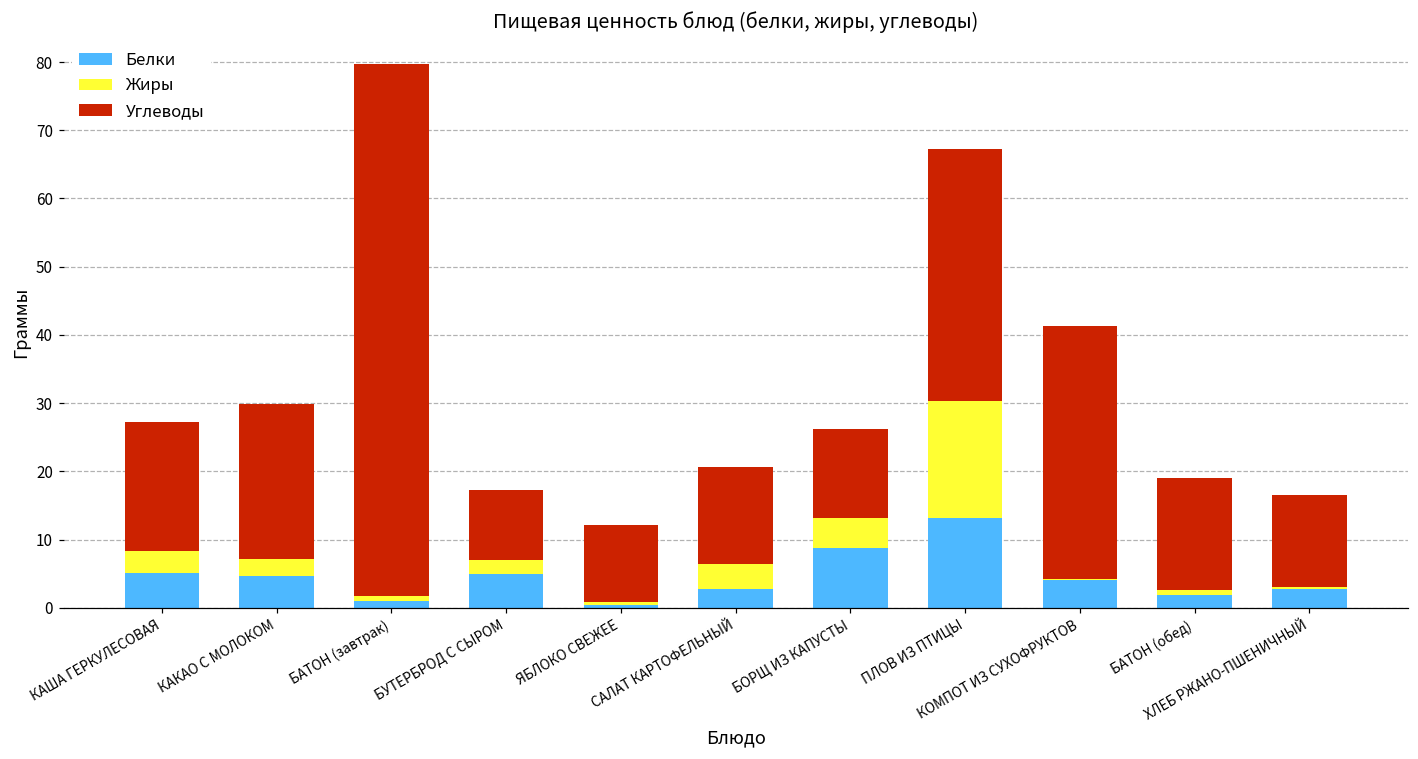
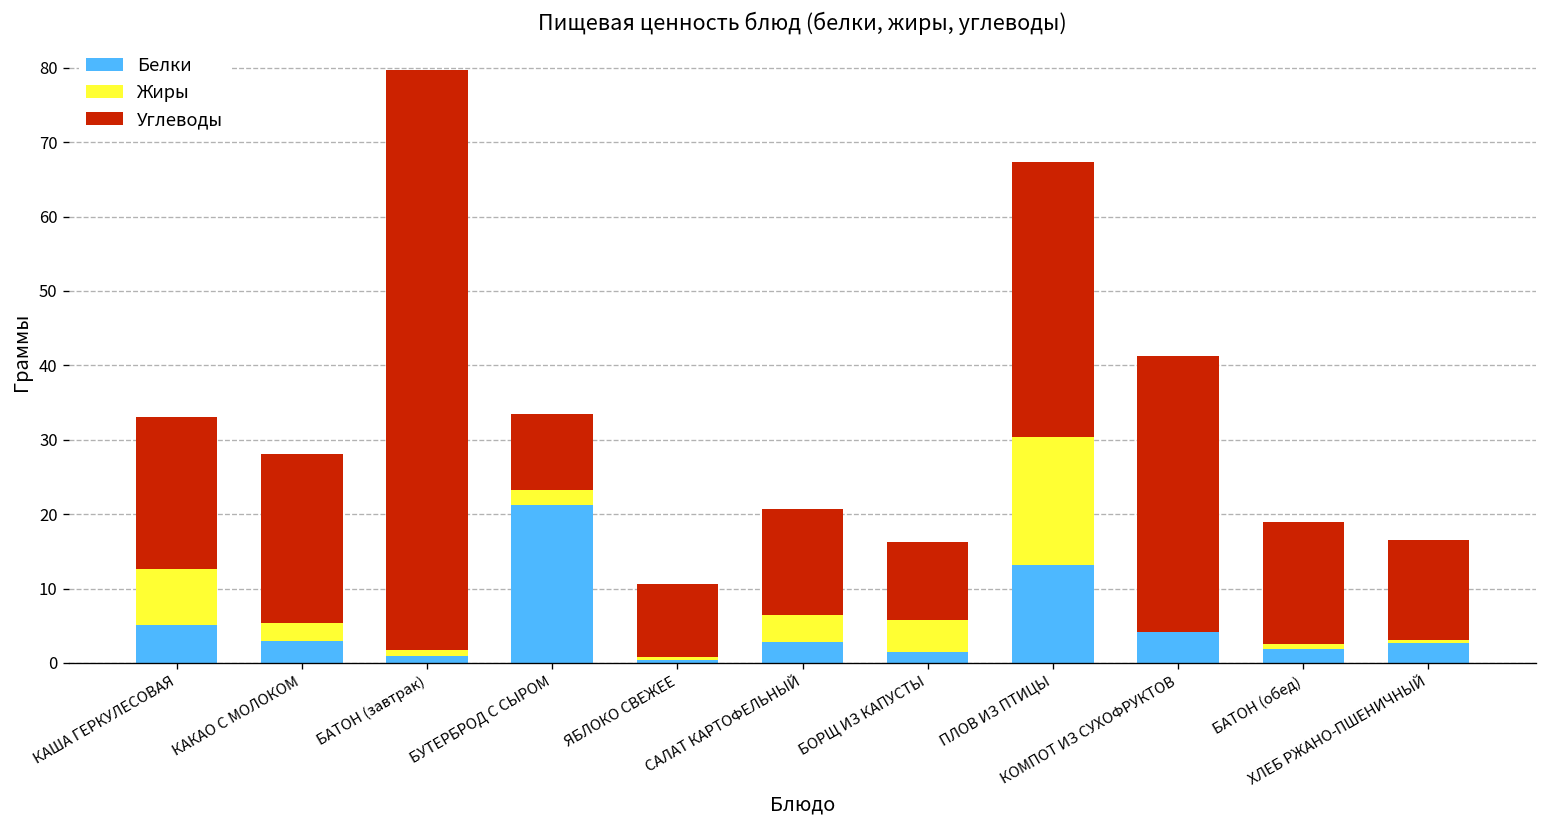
  {
    "Белки": {
      "КАША ГЕРКУЛЕСОВАЯ": 5,
-     "КАКАО С МОЛОКОМ": 5,
+     "КАКАО С МОЛОКОМ": 3,
      "БАТОН (завтрак)": 1,
-     "БУТЕРБРОД С СЫРОМ": 5,
+     "БУТЕРБРОД С СЫРОМ": 21,
      "САЛАТ КАРТОФЕЛЬНЫЙ": 3,
-     "БОРЩ ИЗ КАПУСТЫ": 9,
+     "БОРЩ ИЗ КАПУСТЫ": 2,
      "ПЛОВ ИЗ ПТИЦЫ": 13,
      "КОМПОТ ИЗ СУХОФРУКТОВ": 4,
      "БАТОН (обед)": 2,
      "ХЛЕБ РЖАНО-ПШЕНИЧНЫЙ": 3
    },
    "Жиры": {
-     "КАША ГЕРКУЛЕСОВАЯ": 3,
+     "КАША ГЕРКУЛЕСОВАЯ": 8,
      "КАКАО С МОЛОКОМ": 3,
      "БАТОН (завтрак)": 1,
      "БУТЕРБРОД С СЫРОМ": 2,
      "САЛАТ КАРТОФЕЛЬНЫЙ": 4,
      "БОРЩ ИЗ КАПУСТЫ": 4,
      "ПЛОВ ИЗ ПТИЦЫ": 17,
      "БАТОН (обед)": 1
    },
    "Углеводы": {
-     "КАША ГЕРКУЛЕСОВАЯ": 19,
+     "КАША ГЕРКУЛЕСОВАЯ": 21,
      "КАКАО С МОЛОКОМ": 23,
      "БАТОН (завтрак)": 78,
      "БУТЕРБРОД С СЫРОМ": 10,
-     "ЯБЛОКО СВЕЖЕЕ": 11,
+     "ЯБЛОКО СВЕЖЕЕ": 10,
      "САЛАТ КАРТОФЕЛЬНЫЙ": 14,
-     "БОРЩ ИЗ КАПУСТЫ": 13,
+     "БОРЩ ИЗ КАПУСТЫ": 10,
      "ПЛОВ ИЗ ПТИЦЫ": 37,
      "КОМПОТ ИЗ СУХОФРУКТОВ": 37,
      "БАТОН (обед)": 16,
      "ХЛЕБ РЖАНО-ПШЕНИЧНЫЙ": 14
    }
  }
